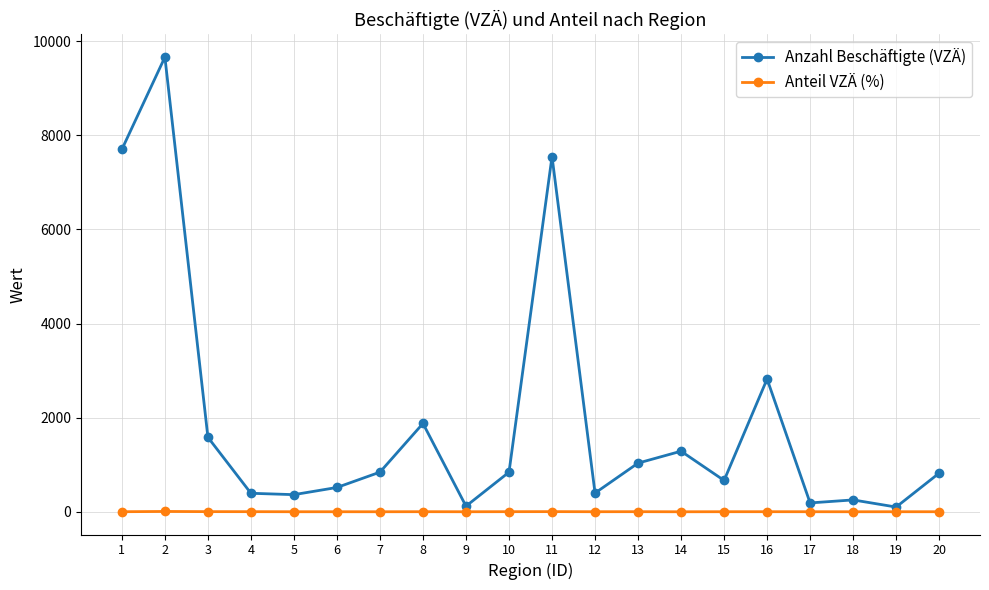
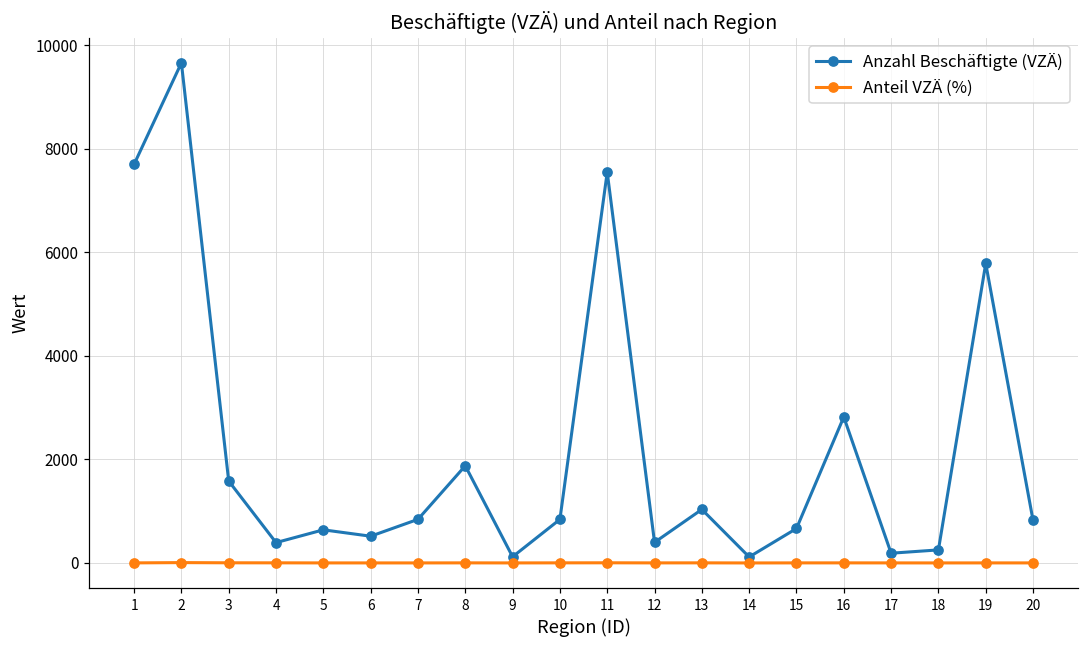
  {
    "Anzahl Beschäftigte (VZÄ)": {
      "1": 7700,
      "2": 9700,
      "3": 1600,
      "4": 400,
-     "5": 400,
+     "5": 600,
      "6": 500,
      "7": 800,
      "8": 1900,
      "9": 100,
      "10": 800,
      "11": 7500,
      "12": 400,
      "13": 1000,
-     "14": 1300,
+     "14": 100,
      "15": 700,
      "16": 2800,
      "17": 200,
      "18": 300,
-     "19": 100,
+     "19": 5800,
      "20": 800
    },
    "Anteil VZÄ (%)": {
      "1": 0,
      "2": 0,
      "3": 0,
      "4": 0,
      "5": 0,
      "6": 0,
      "7": 0,
      "8": 0,
      "9": 0,
      "10": 0,
      "11": 0,
      "12": 0,
      "13": 0,
      "14": 0,
      "15": 0,
      "16": 0,
      "17": 0,
      "18": 0,
      "19": 0,
      "20": 0
    }
  }
